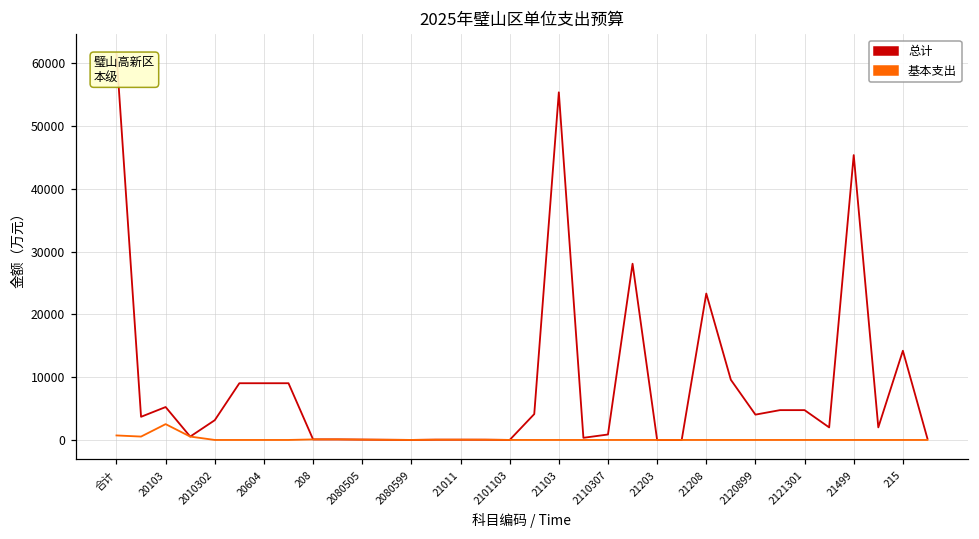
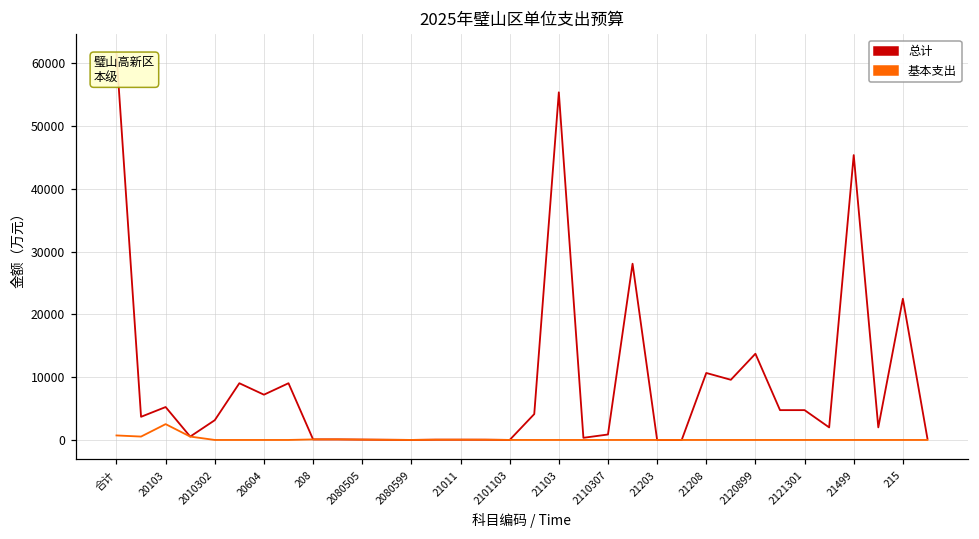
  {
    "总计": {
      "20103": 5000,
      "2010302": 3000,
-     "20604": 9000,
+     "20604": 7000,
      "21103": 55000,
      "2110307": 1000,
-     "21208": 23000,
-     "2120899": 4000,
+     "21208": 11000,
+     "2120899": 14000,
      "2121301": 5000,
      "21499": 45000,
-     "215": 14000
+     "215": 22000
    },
    "基本支出": {
      "合计": 1000,
      "20103": 3000,
      "2010302": 0,
      "20604": 0,
      "21103": 0,
      "2110307": 0,
      "21208": 0,
      "2120899": 0,
      "2121301": 0,
      "21499": 0,
      "215": 0
    }
  }
